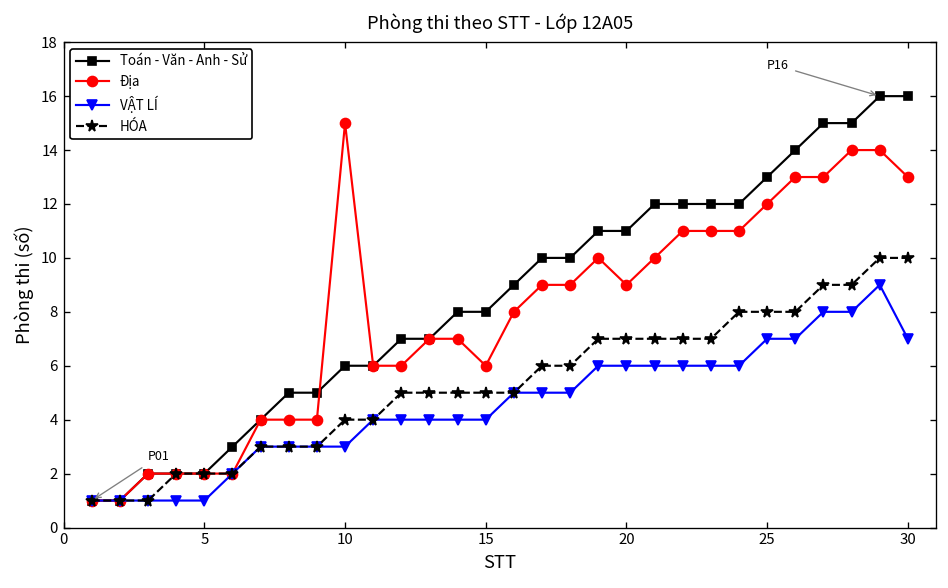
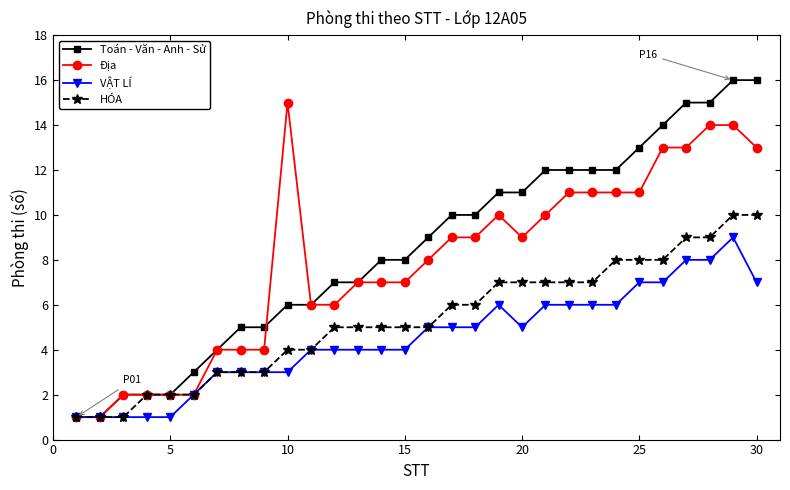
  {
    "Địa": {
      "10": 15,
-     "15": 6,
+     "15": 7,
      "20": 9,
-     "25": 12,
+     "25": 11,
      "30": 13
    },
    "VẬT LÍ": {
      "5": 1,
      "10": 3,
      "15": 4,
-     "20": 6,
+     "20": 5,
      "25": 7,
      "30": 7
    }
  }
